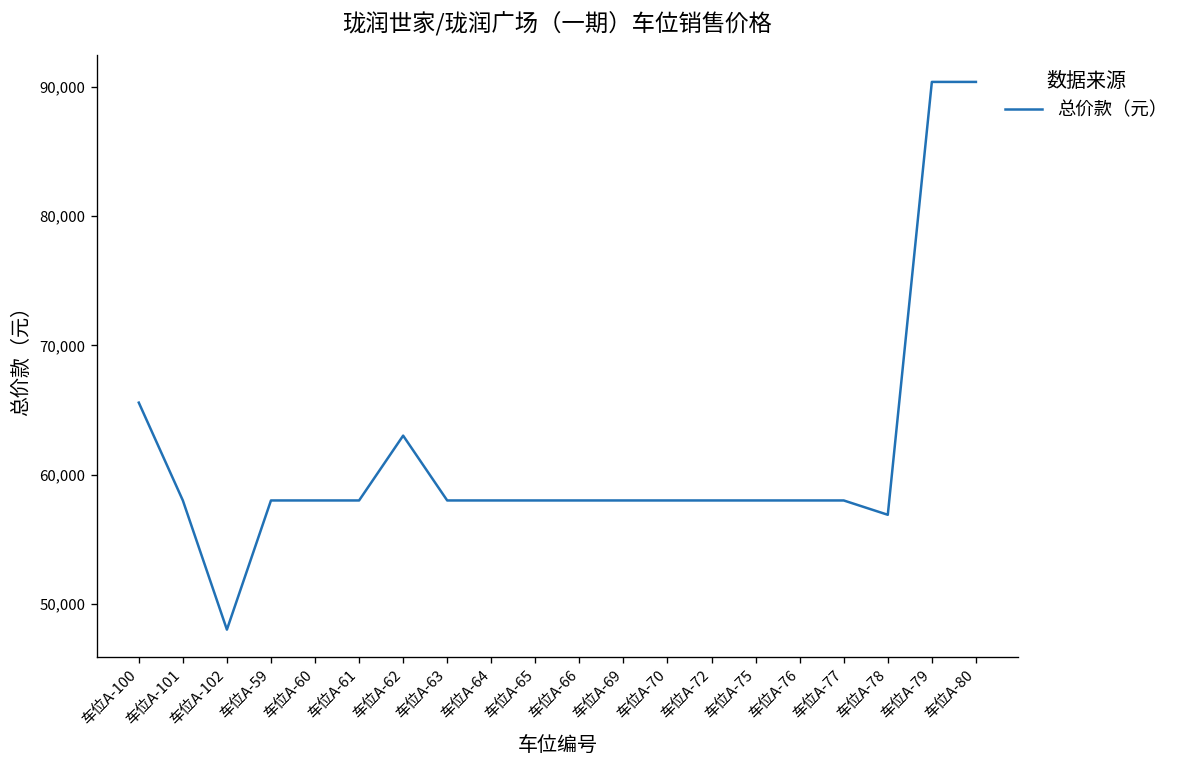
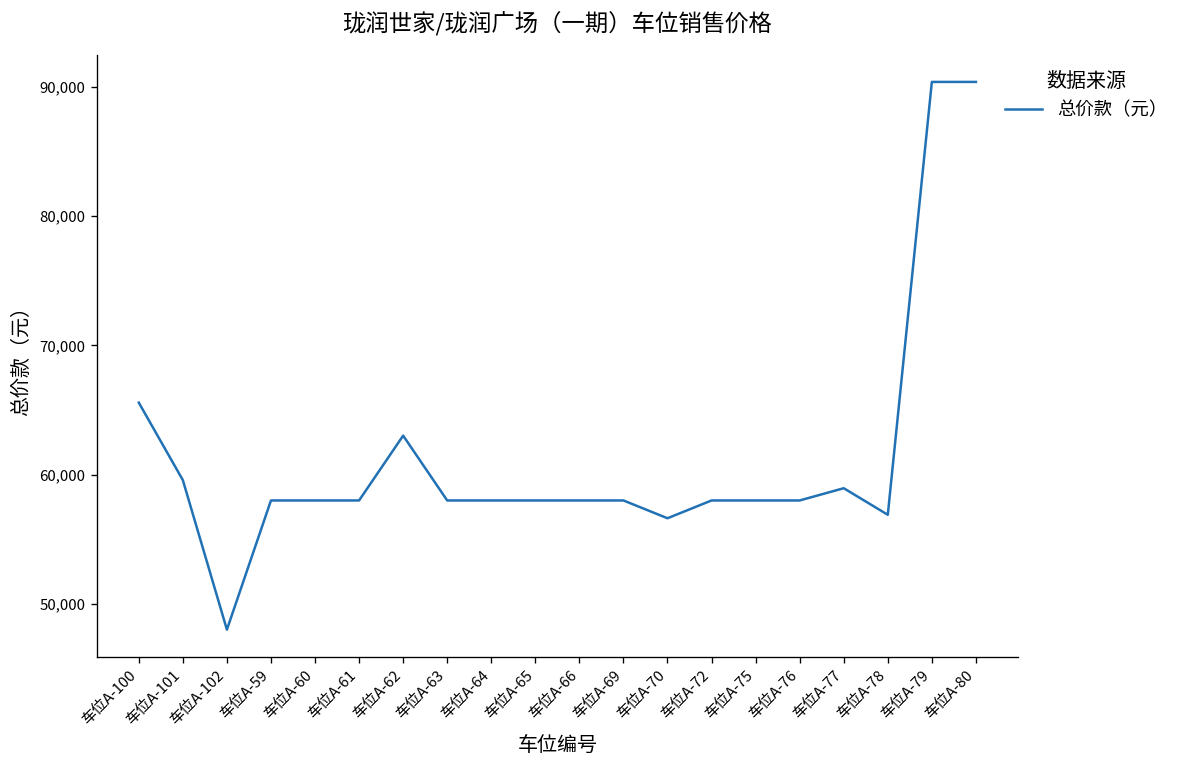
  {
    "车位A-100": "65,600",
-   "车位A-101": "58,000",
+   "车位A-101": "59,600",
    "车位A-102": "48,000",
    "车位A-59": "58,000",
    "车位A-60": "58,000",
    "车位A-61": "58,000",
    "车位A-62": "63,000",
    "车位A-63": "58,000",
    "车位A-64": "58,000",
    "车位A-65": "58,000",
    "车位A-66": "58,000",
    "车位A-69": "58,000",
-   "车位A-70": "58,000",
+   "车位A-70": "56,600",
    "车位A-72": "58,000",
    "车位A-75": "58,000",
    "车位A-76": "58,000",
-   "车位A-77": "58,000",
+   "车位A-77": "58,900",
    "车位A-78": "56,900",
    "车位A-79": "90,400",
    "车位A-80": "90,400"
  }
